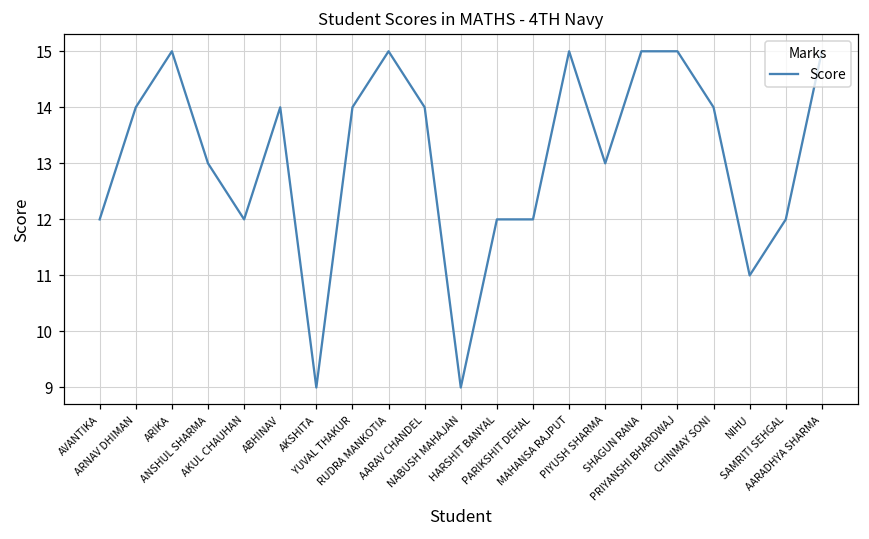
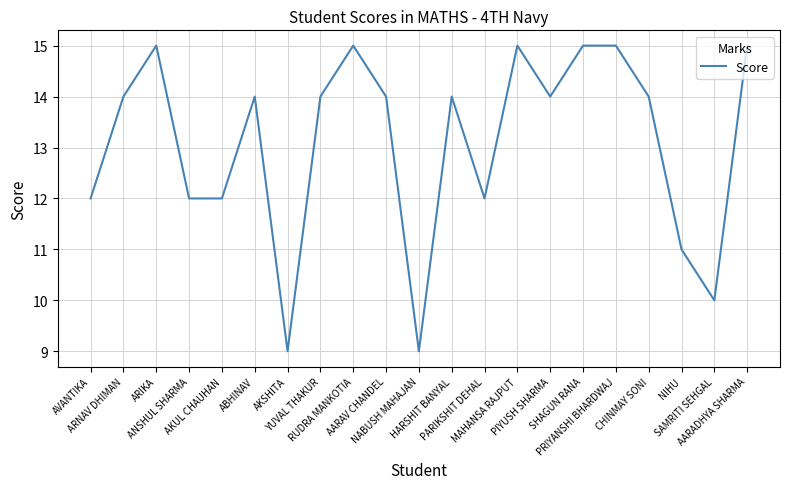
  {
    "AVANTIKA": 12,
    "ARNAV DHIMAN": 14,
    "ARIKA": 15,
-   "ANSHUL SHARMA": 13,
+   "ANSHUL SHARMA": 12,
    "AKUL CHAUHAN": 12,
    "ABHINAV": 14,
    "AKSHITA": 9,
    "YUVAL THAKUR": 14,
    "RUDRA MANKOTIA": 15,
    "AARAV CHANDEL": 14,
    "NABUSH MAHAJAN": 9,
-   "HARSHIT BANYAL": 12,
+   "HARSHIT BANYAL": 14,
    "PARIKSHIT DEHAL": 12,
    "MAHANSA RAJPUT": 15,
-   "PIYUSH SHARMA": 13,
+   "PIYUSH SHARMA": 14,
    "SHAGUN RANA": 15,
    "PRIYANSHI BHARDWAJ": 15,
    "CHINMAY SONI": 14,
    "NIHU": 11,
-   "SAMRITI SEHGAL": 12
+   "SAMRITI SEHGAL": 10
  }
